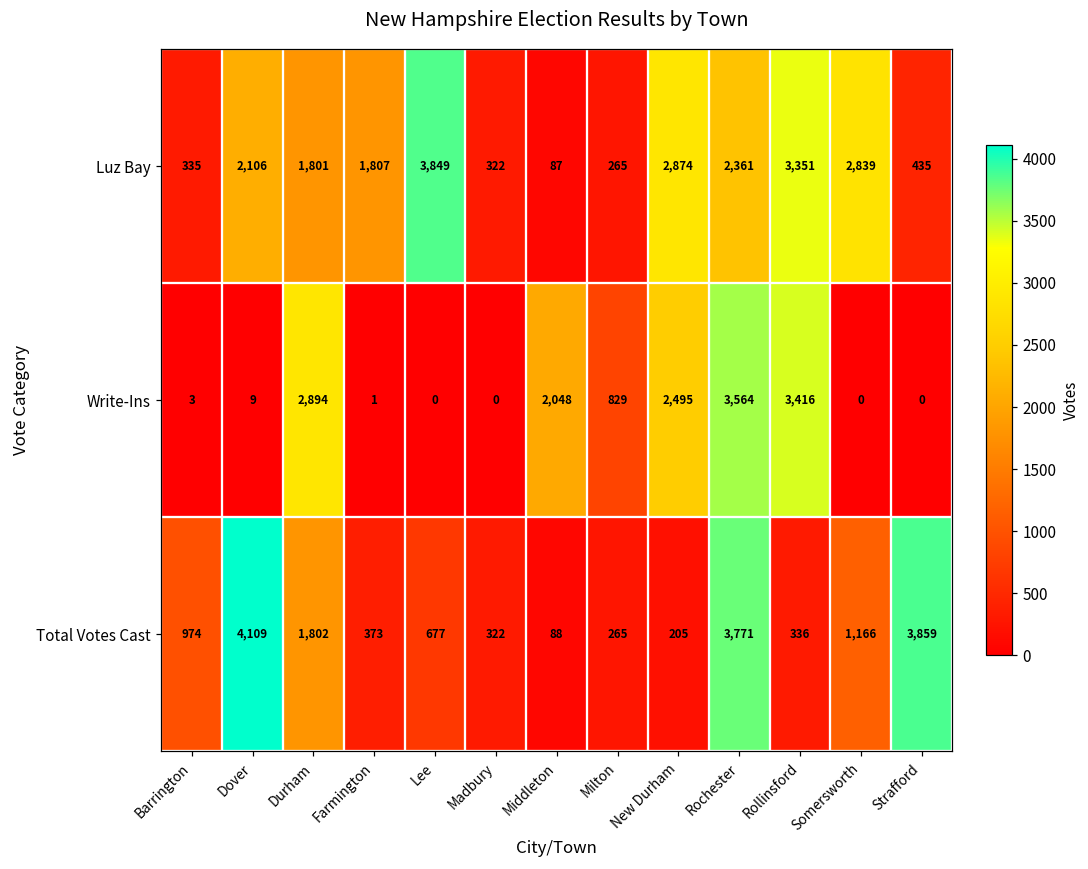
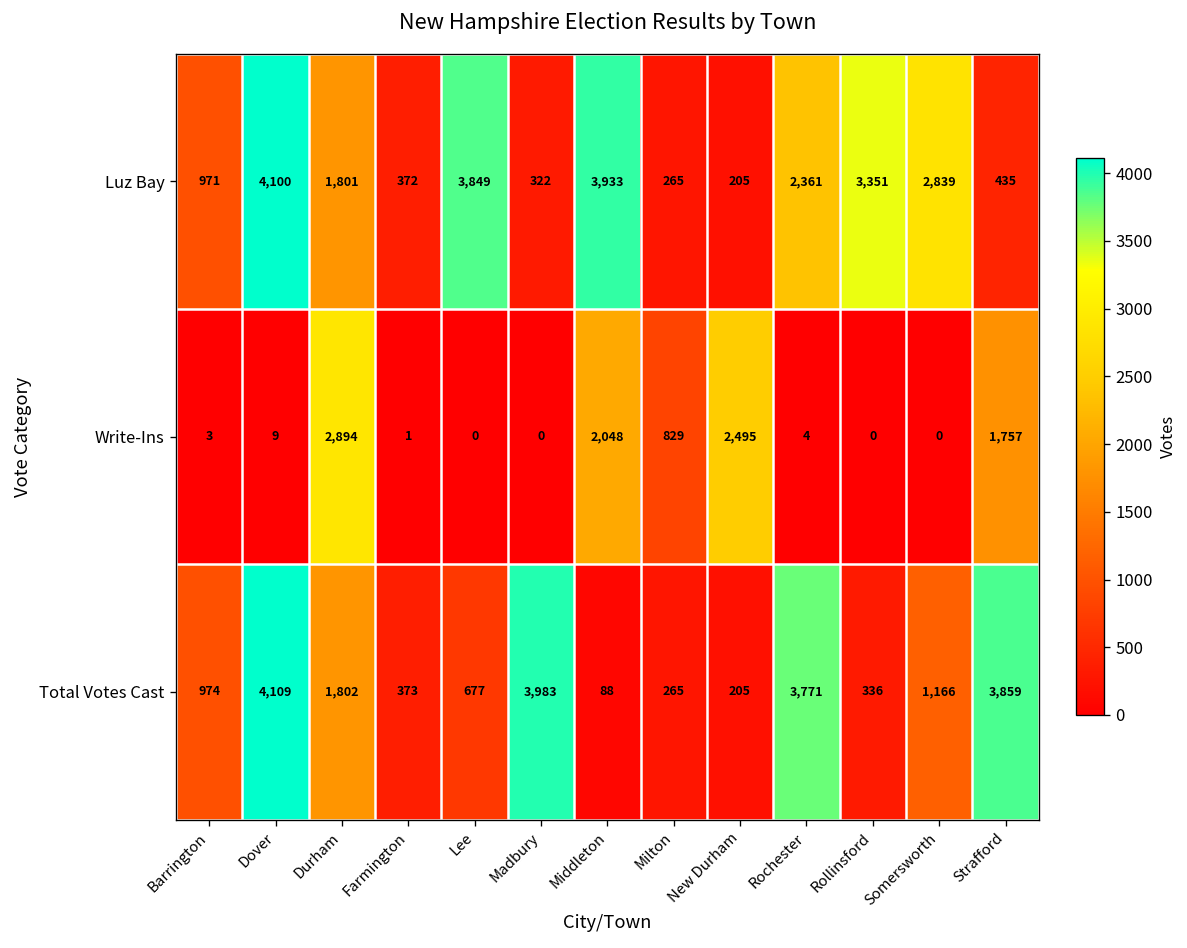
  {
    "Luz Bay": {
-     "Barrington": "335",
-     "Dover": "2,106",
+     "Barrington": "971",
+     "Dover": "4,100",
      "Durham": "1,801",
-     "Farmington": "1,807",
+     "Farmington": "372",
      "Lee": "3,849",
      "Madbury": "322",
-     "Middleton": "87",
+     "Middleton": "3,933",
      "Milton": "265",
-     "New Durham": "2,874",
+     "New Durham": "205",
      "Rochester": "2,361",
      "Rollinsford": "3,351",
      "Somersworth": "2,839",
      "Strafford": "435"
    },
    "Write-Ins": {
      "Barrington": "3",
      "Dover": "9",
      "Durham": "2,894",
      "Farmington": "1",
      "Lee": "0",
      "Madbury": "0",
      "Middleton": "2,048",
      "Milton": "829",
      "New Durham": "2,495",
-     "Rochester": "3,564",
-     "Rollinsford": "3,416",
+     "Rochester": "4",
+     "Rollinsford": "0",
      "Somersworth": "0",
-     "Strafford": "0"
+     "Strafford": "1,757"
    },
    "Total Votes Cast": {
      "Barrington": "974",
      "Dover": "4,109",
      "Durham": "1,802",
      "Farmington": "373",
      "Lee": "677",
-     "Madbury": "322",
+     "Madbury": "3,983",
      "Middleton": "88",
      "Milton": "265",
      "New Durham": "205",
      "Rochester": "3,771",
      "Rollinsford": "336",
      "Somersworth": "1,166",
      "Strafford": "3,859"
    }
  }
